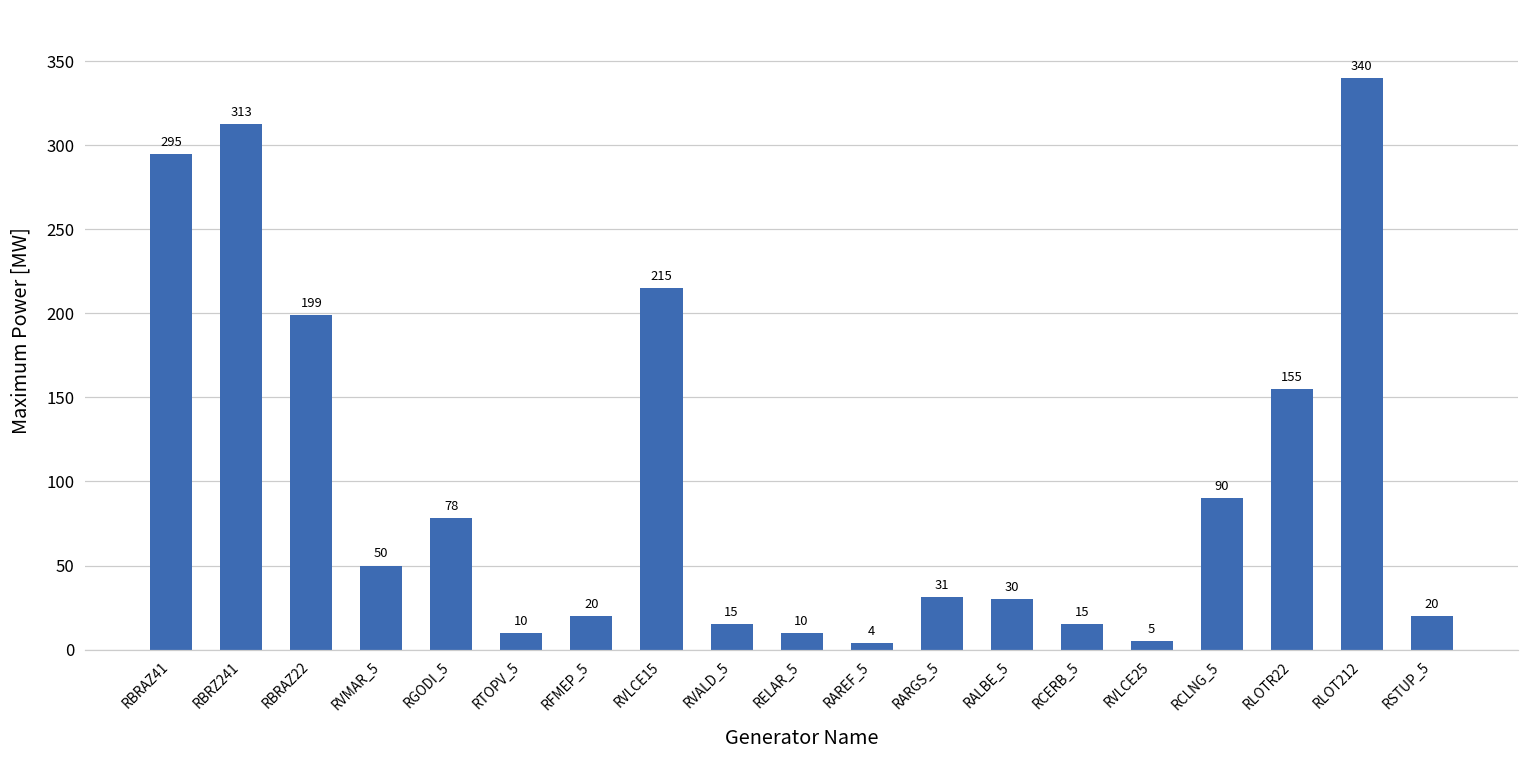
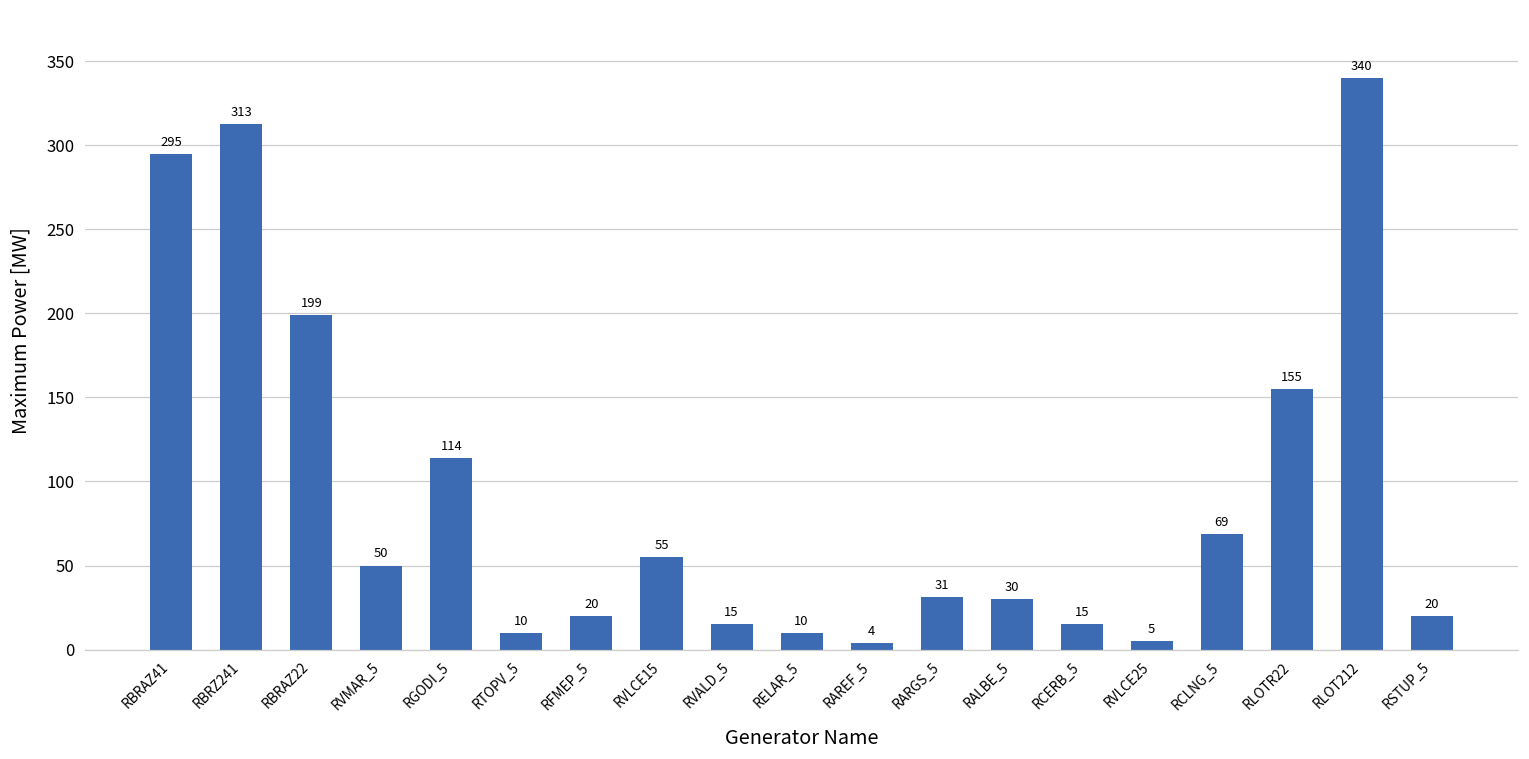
  {
    "RBRAZ41": 295,
    "RBRZ241": 313,
    "RBRAZ22": 199,
    "RVMAR_5": 50,
-   "RGODI_5": 78,
+   "RGODI_5": 114,
    "RTOPV_5": 10,
    "RFMEP_5": 20,
-   "RVLCE15": 215,
+   "RVLCE15": 55,
    "RVALD_5": 15,
    "RELAR_5": 10,
    "RAREF_5": 4,
    "RARGS_5": 31,
    "RALBE_5": 30,
    "RCERB_5": 15,
    "RVLCE25": 5,
-   "RCLNG_5": 90,
+   "RCLNG_5": 69,
    "RLOTR22": 155,
    "RLOT212": 340,
    "RSTUP_5": 20
  }
